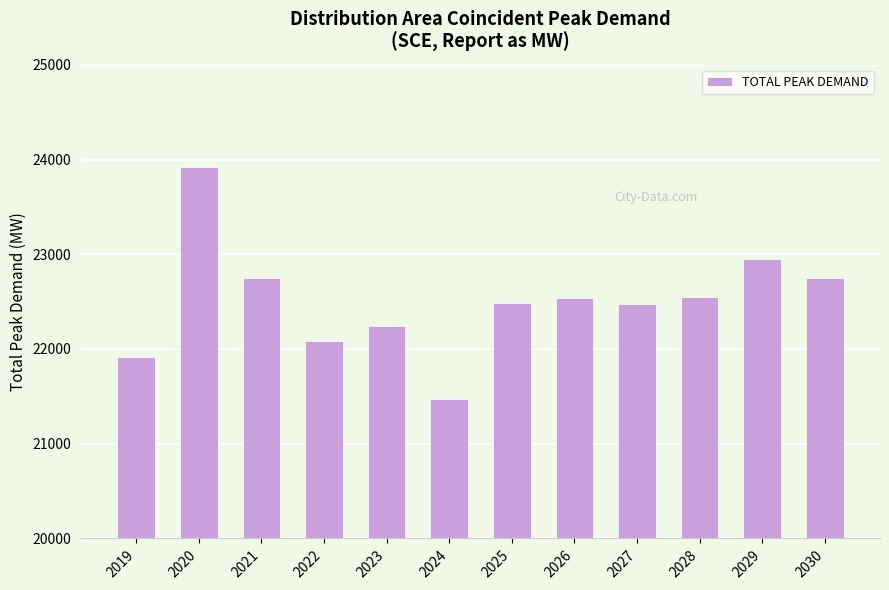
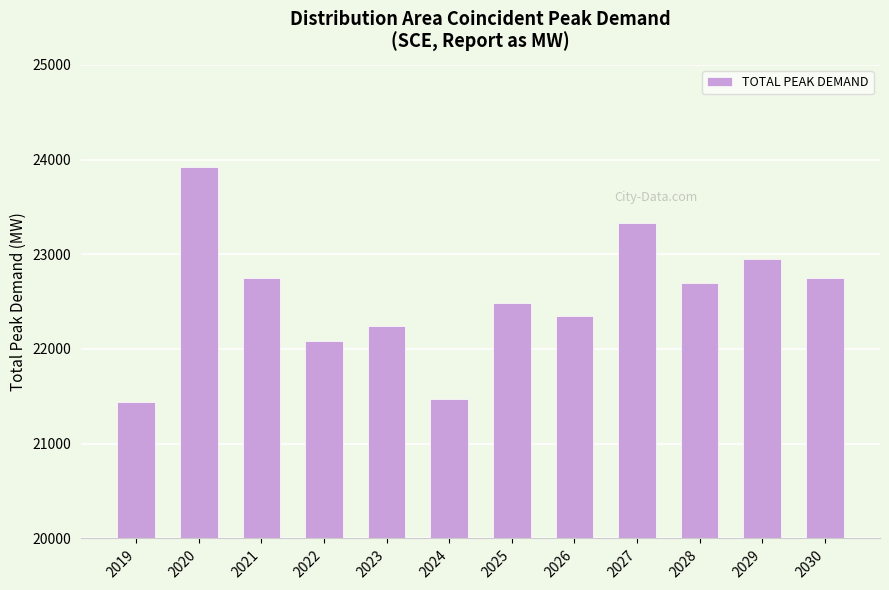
  {
-   "2019": 21900,
+   "2019": 21400,
    "2020": 23900,
    "2021": 22800,
    "2022": 22100,
    "2023": 22200,
    "2024": 21500,
    "2025": 22500,
-   "2026": 22500,
-   "2027": 22500,
-   "2028": 22600,
+   "2026": 22300,
+   "2027": 23300,
+   "2028": 22700,
    "2029": 22900,
    "2030": 22700
  }
